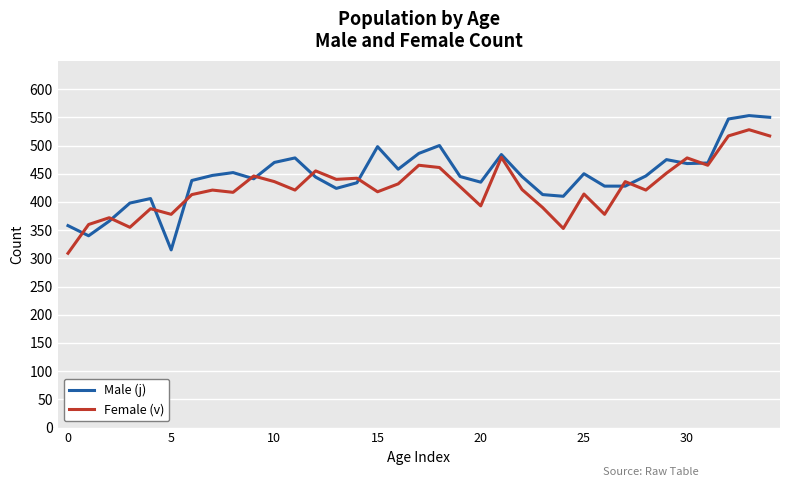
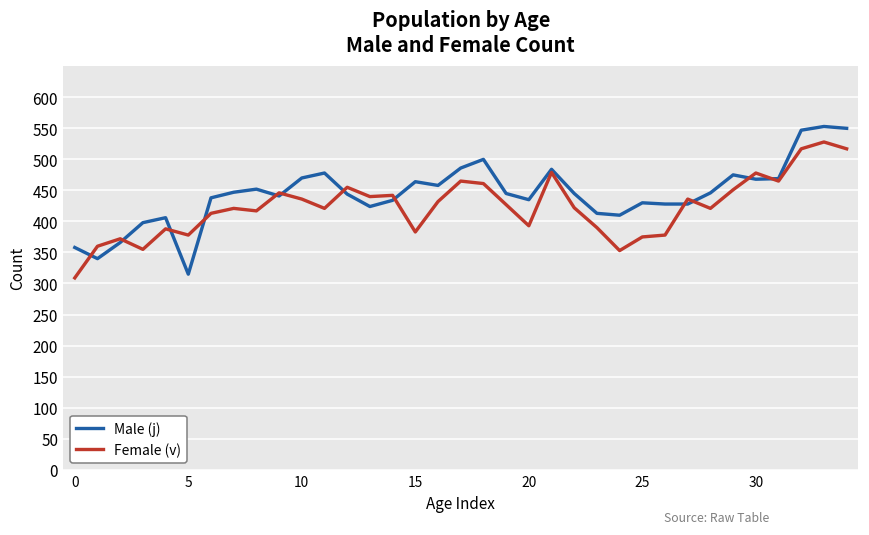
  {
    "Male (j)": {
      "0": 360,
      "5": 320,
      "10": 470,
-     "15": 500,
+     "15": 460,
      "20": 440,
-     "25": 450,
+     "25": 430,
      "30": 470
    },
    "Female (v)": {
      "0": 310,
      "5": 380,
      "10": 440,
-     "15": 420,
+     "15": 380,
      "20": 390,
-     "25": 410,
+     "25": 380,
      "30": 480
    }
  }
